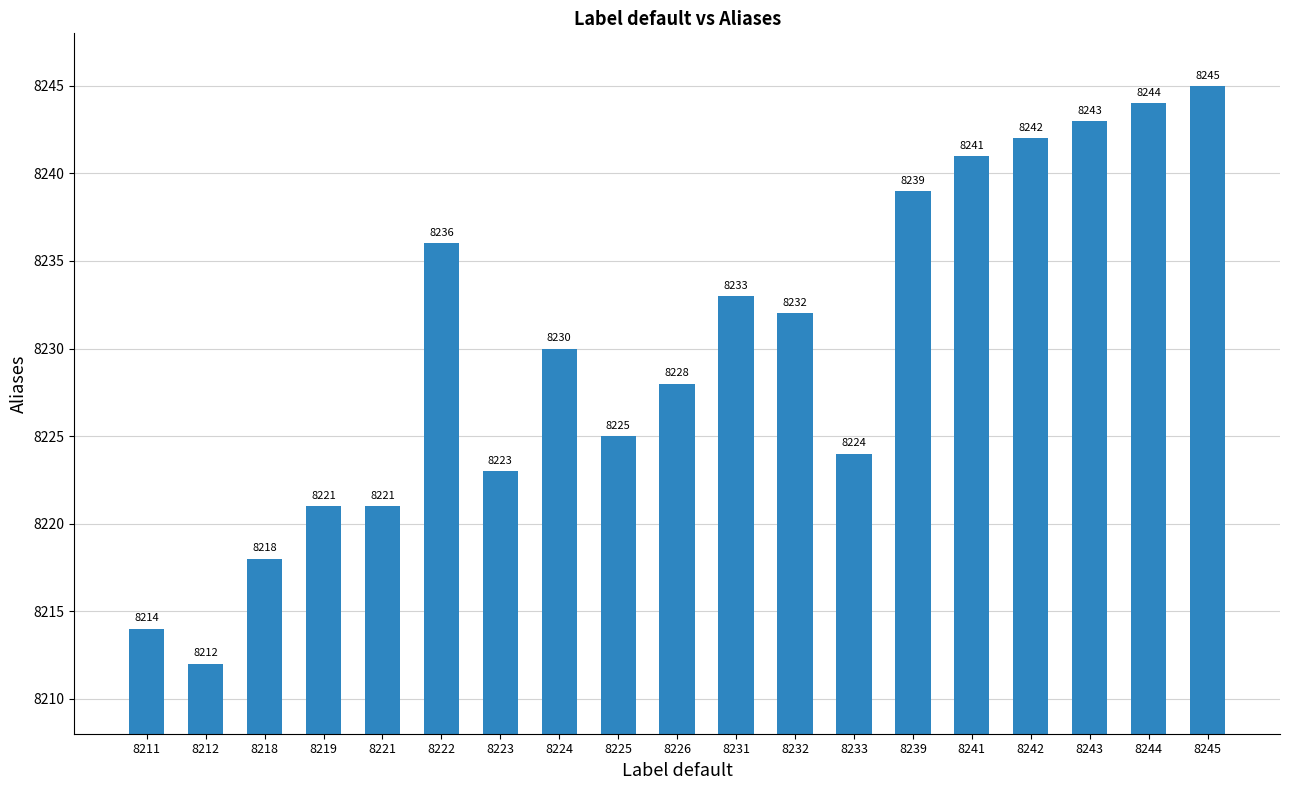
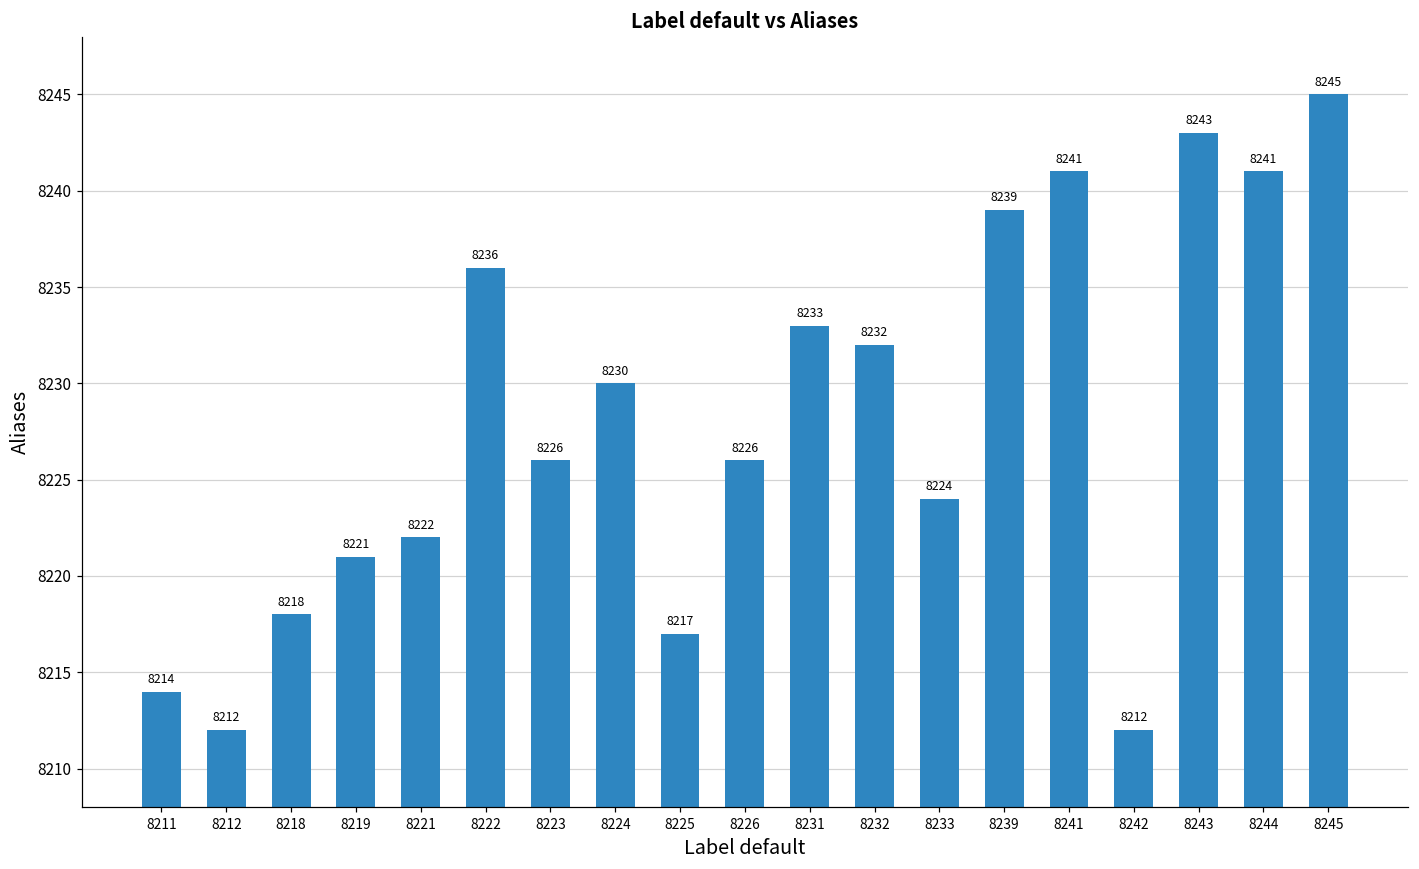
  {
    "8211": 8214,
    "8212": 8212,
    "8218": 8218,
    "8219": 8221,
-   "8221": 8221,
+   "8221": 8222,
    "8222": 8236,
-   "8223": 8223,
+   "8223": 8226,
    "8224": 8230,
-   "8225": 8225,
-   "8226": 8228,
+   "8225": 8217,
+   "8226": 8226,
    "8231": 8233,
    "8232": 8232,
    "8233": 8224,
    "8239": 8239,
    "8241": 8241,
-   "8242": 8242,
+   "8242": 8212,
    "8243": 8243,
-   "8244": 8244,
+   "8244": 8241,
    "8245": 8245
  }
